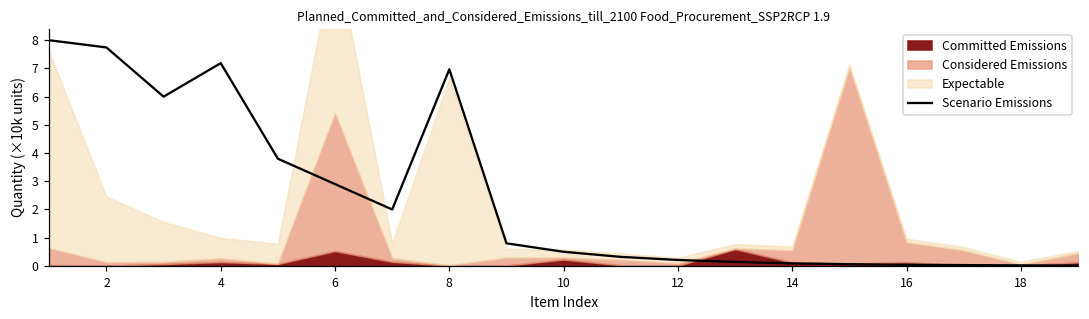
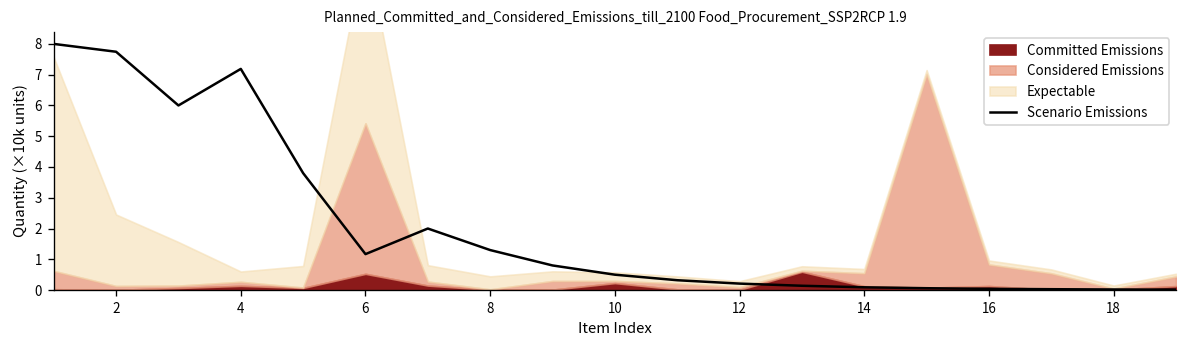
  {
    "Scenario Emissions": {
      "2": 7.7,
      "4": 7.2,
-     "6": 2.9,
-     "8": 7.0
+     "6": 1.2,
+     "8": 1.3
    },
    "Committed Emissions": {
      "4": 0.1,
      "6": 0.5
    },
    "Considered Emissions": {
      "2": 0.1,
      "4": 0.1,
      "6": 4.9,
      "14": 0.4,
      "16": 0.7
    },
    "Expectable": {
      "2": 2.3,
-     "4": 0.7,
-     "8": 6.6,
+     "4": 0.3,
+     "8": 0.4,
      "14": 0.1,
      "16": 0.1
    }
  }
